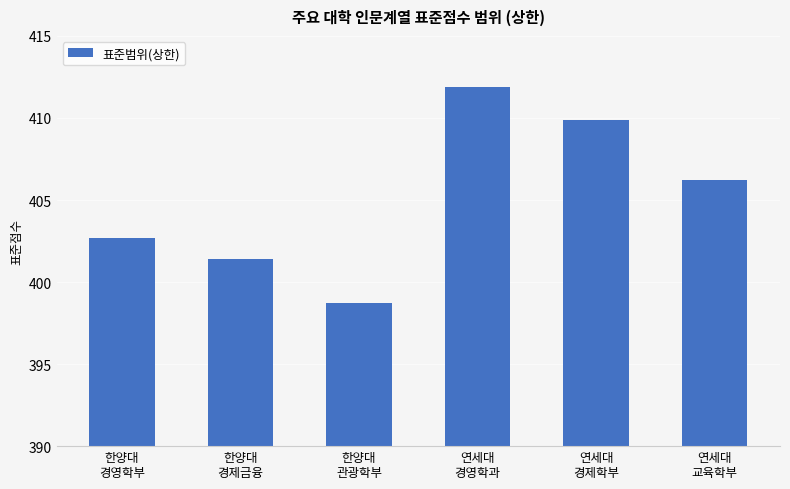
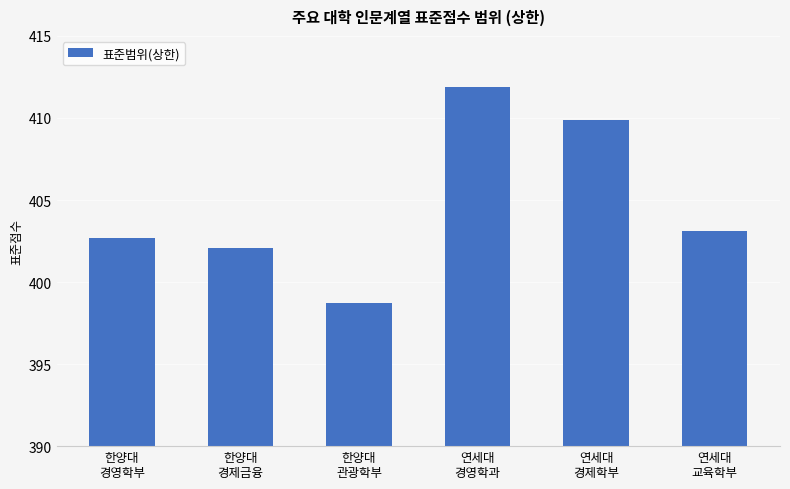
  {
    "한양대 경영학부": 402.7,
-   "한양대 경제금융": 401.4,
+   "한양대 경제금융": 402.1,
    "한양대 관광학부": 398.7,
    "연세대 경영학과": 411.9,
    "연세대 경제학부": 409.9,
-   "연세대 교육학부": 406.2
+   "연세대 교육학부": 403.1
  }
